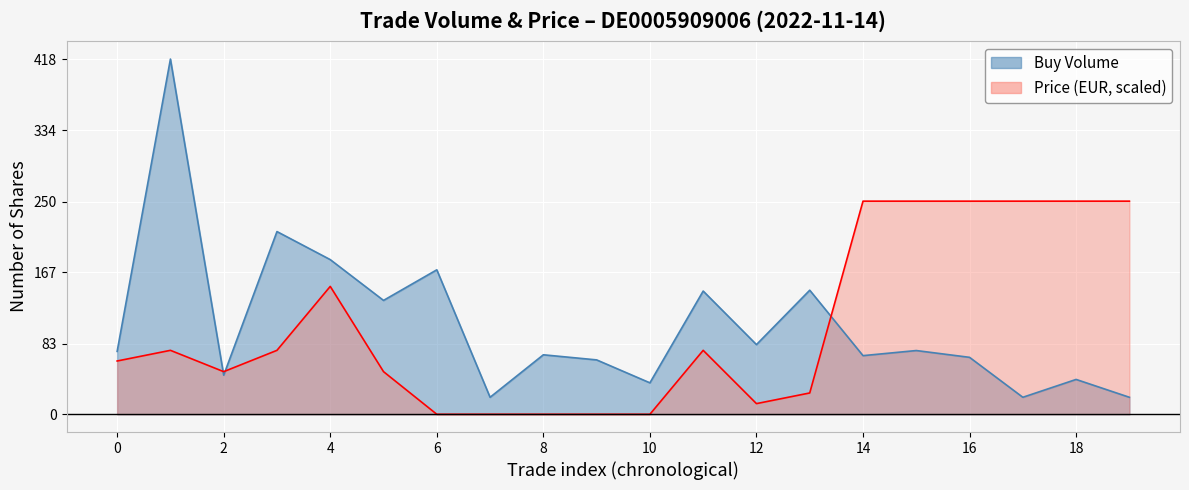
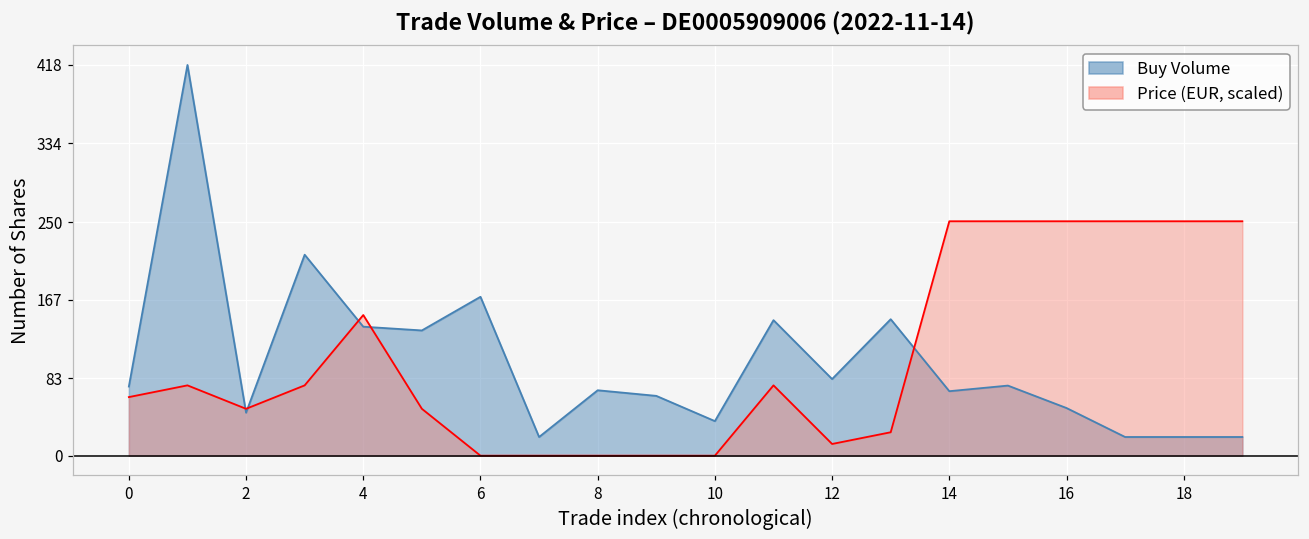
  {
    "Buy Volume": {
      "0": 70,
      "2": 50,
-     "4": 180,
+     "4": 140,
      "6": 170,
      "8": 70,
      "10": 40,
      "12": 80,
      "14": 70,
-     "16": 70,
-     "18": 40
+     "16": 50,
+     "18": 20
    },
    "Price (EUR, scaled)": {
      "0": 60,
      "2": 50,
      "4": 150,
      "6": 0,
      "8": 0,
      "10": 0,
      "12": 10,
      "14": 250,
      "16": 250,
      "18": 250
    }
  }
